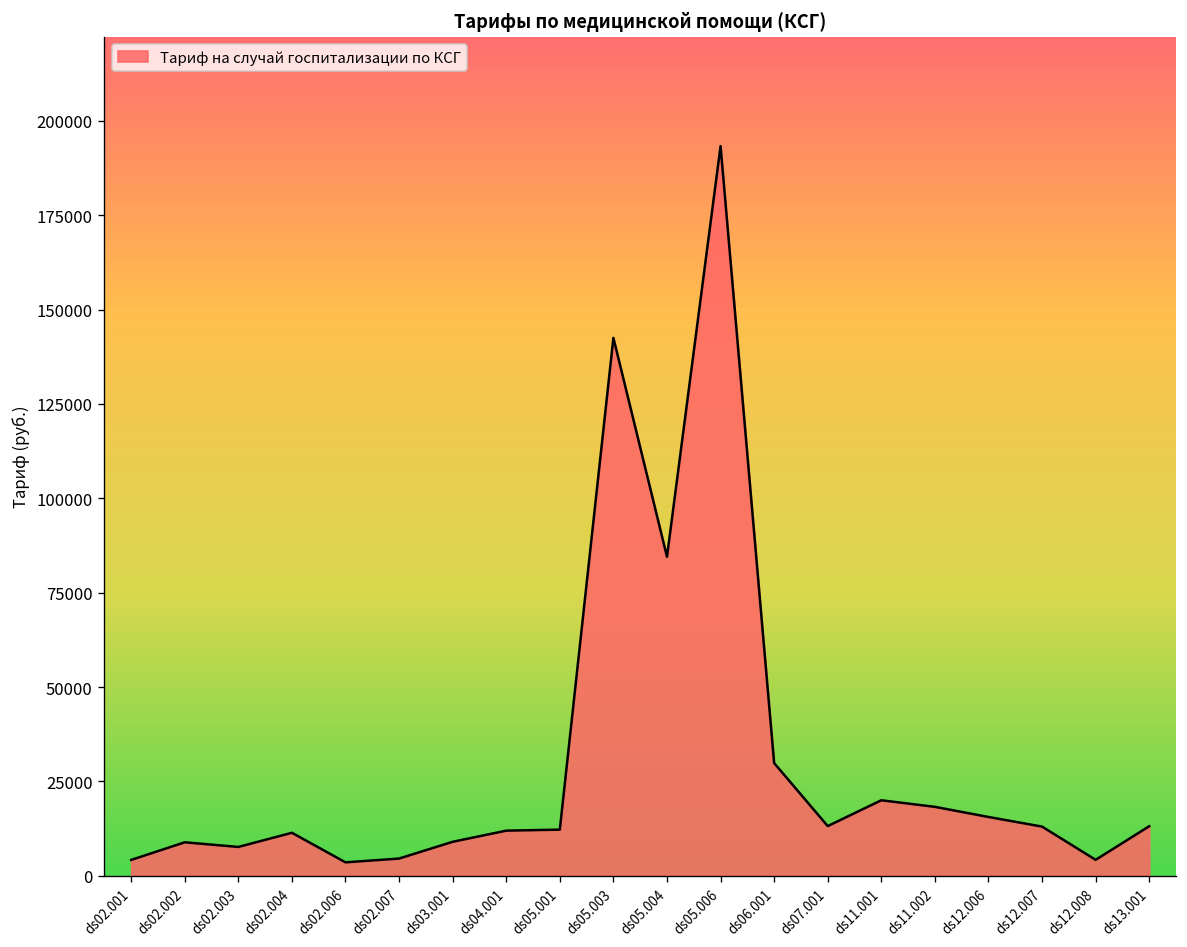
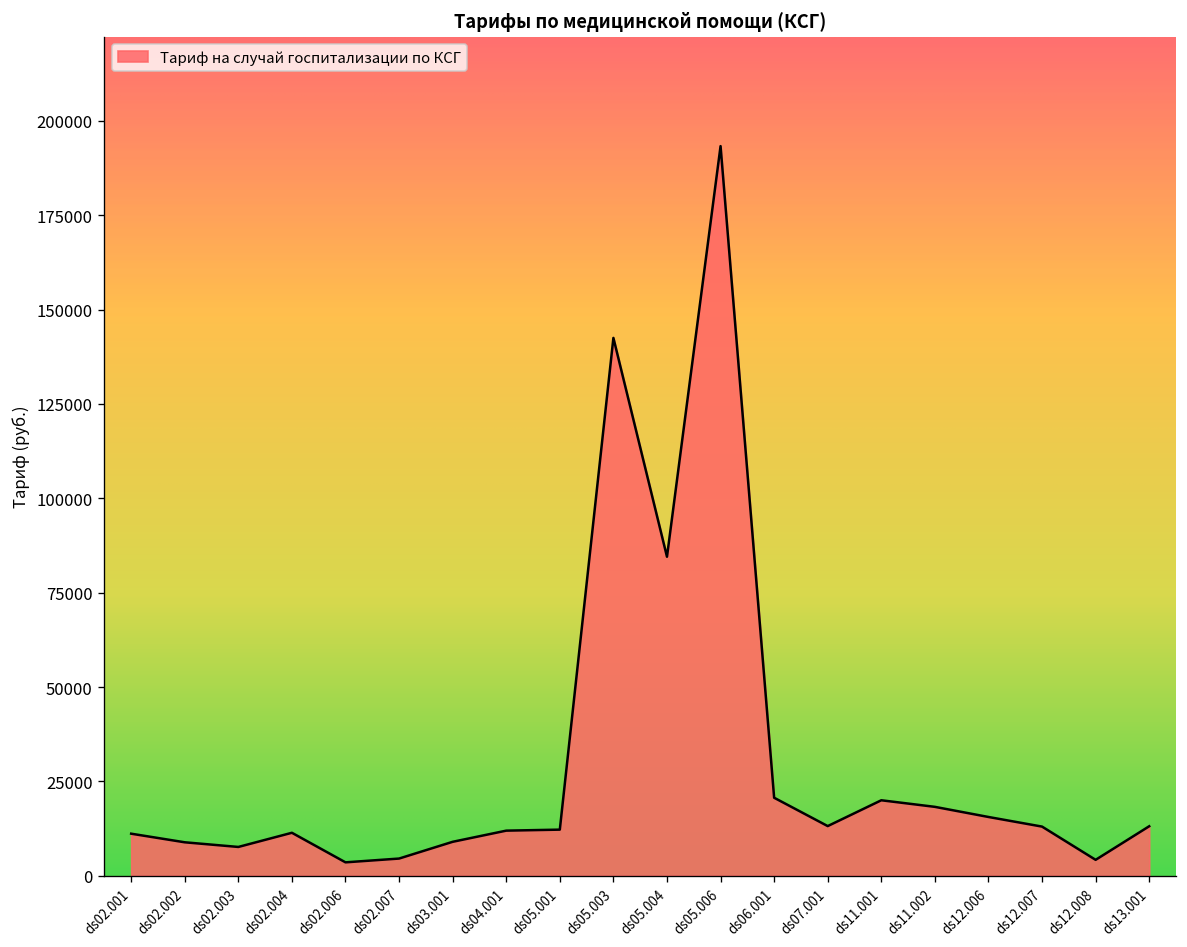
  {
-   "ds02.001": 4000,
+   "ds02.001": 11000,
    "ds02.002": 9000,
    "ds02.003": 8000,
    "ds02.004": 11000,
    "ds02.006": 4000,
    "ds02.007": 5000,
    "ds03.001": 9000,
    "ds04.001": 12000,
    "ds05.001": 12000,
    "ds05.003": 143000,
    "ds05.004": 85000,
    "ds05.006": 193000,
-   "ds06.001": 30000,
+   "ds06.001": 21000,
    "ds07.001": 13000,
    "ds11.001": 20000,
    "ds11.002": 18000,
    "ds12.006": 16000,
    "ds12.007": 13000,
    "ds12.008": 4000,
    "ds13.001": 13000
  }
